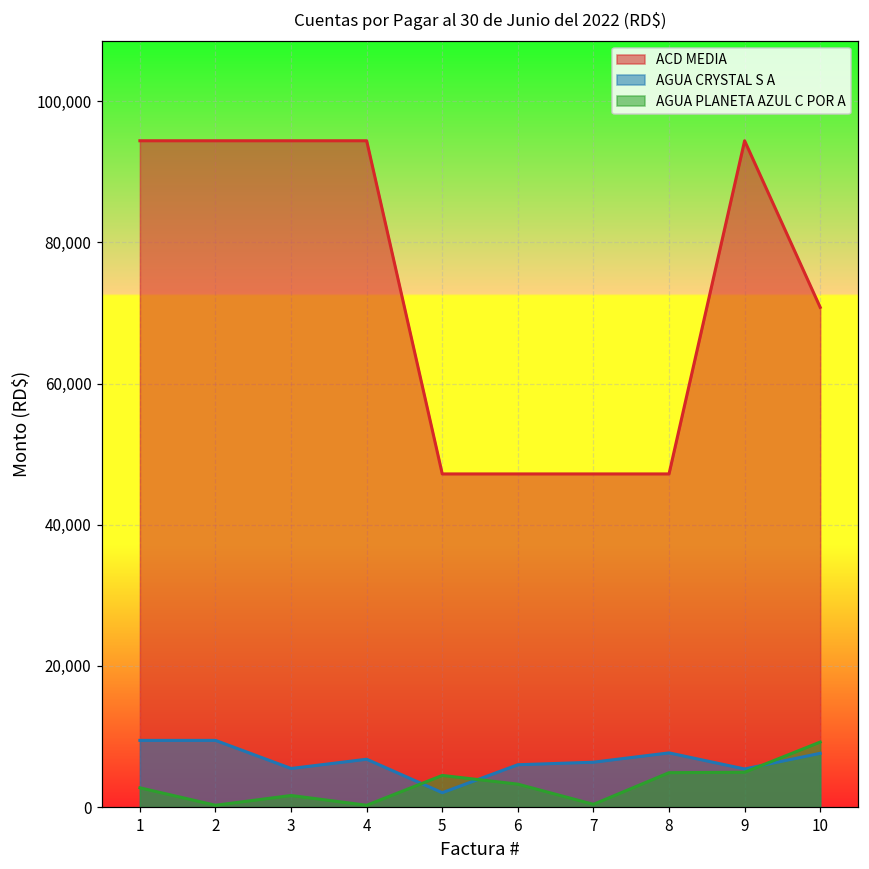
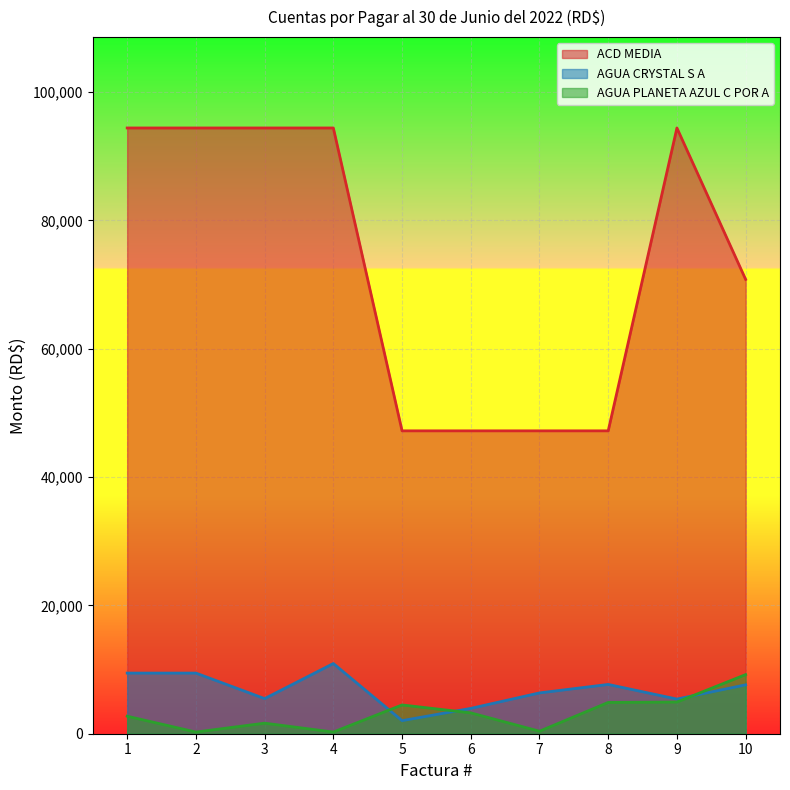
  {
    "ACD MEDIA": {
      "1": "94,000",
      "2": "94,000",
      "3": "94,000",
      "4": "94,000",
      "5": "47,000",
      "6": "47,000",
      "7": "47,000",
      "8": "47,000",
      "9": "94,000",
      "10": "71,000"
    },
    "AGUA CRYSTAL S A": {
      "1": "9,000",
      "2": "9,000",
      "3": "5,000",
-     "4": "7,000",
+     "4": "11,000",
      "5": "2,000",
-     "6": "6,000",
+     "6": "4,000",
      "7": "6,000",
      "8": "8,000",
      "9": "5,000",
      "10": "8,000"
    },
    "AGUA PLANETA AZUL C POR A": {
      "1": "3,000",
      "2": "0",
      "3": "2,000",
      "4": "0",
      "5": "4,000",
      "6": "3,000",
      "7": "0",
      "8": "5,000",
      "9": "5,000",
      "10": "9,000"
    }
  }
